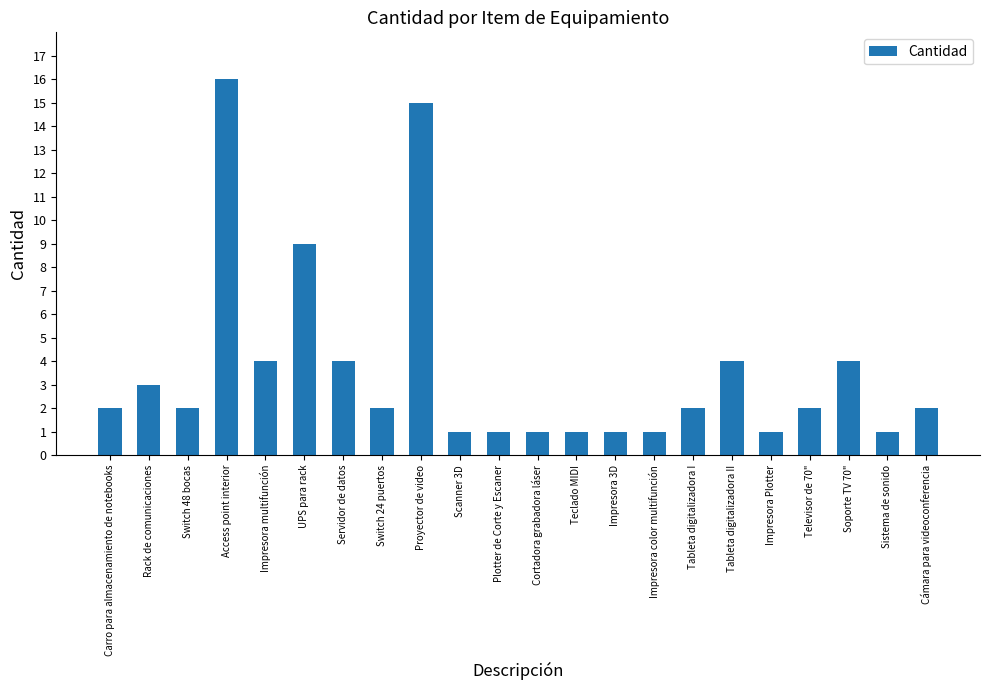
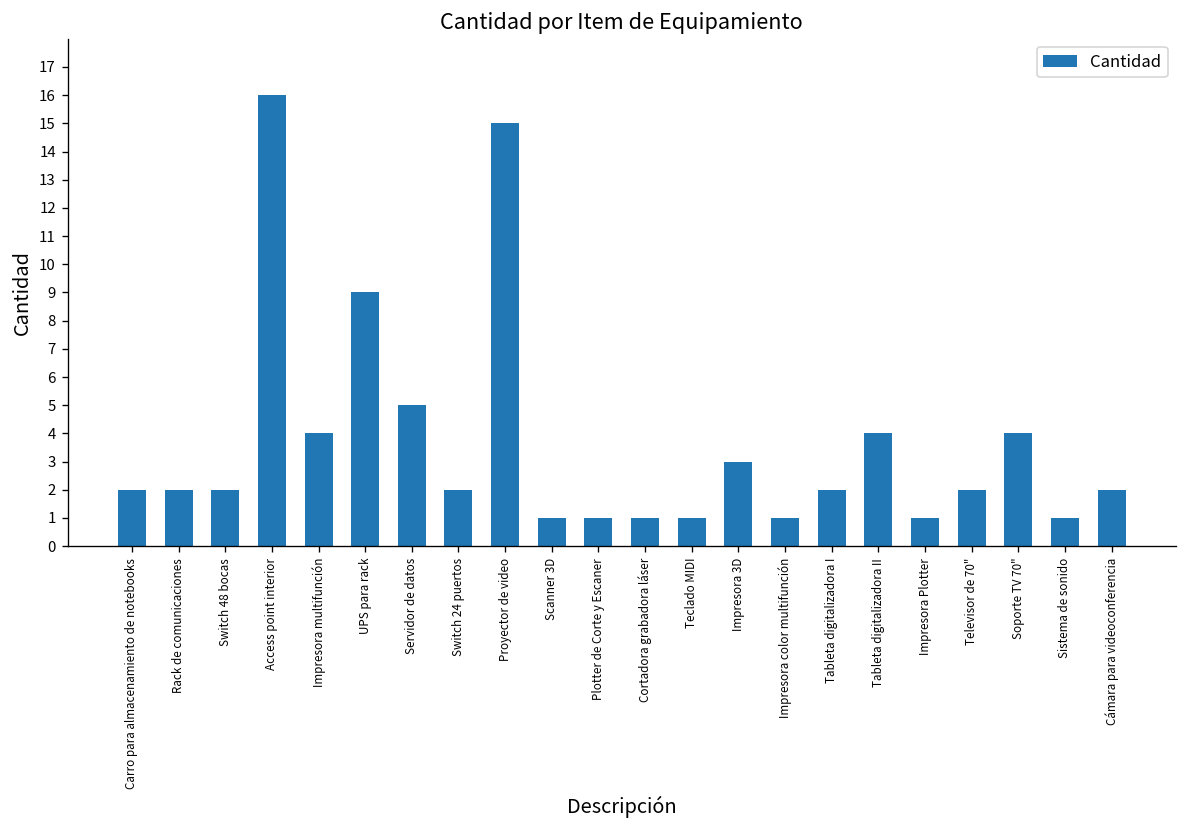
  {
    "Carro para almacenamiento de notebooks": 2,
-   "Rack de comunicaciones": 3,
+   "Rack de comunicaciones": 2,
    "Switch 48 bocas": 2,
    "Access point interior": 16,
    "Impresora multifunción": 4,
    "UPS para rack": 9,
-   "Servidor de datos": 4,
+   "Servidor de datos": 5,
    "Switch 24 puertos": 2,
    "Proyector de video": 15,
    "Scanner 3D": 1,
    "Plotter de Corte y Escaner": 1,
    "Cortadora grabadora láser": 1,
    "Teclado MIDI": 1,
-   "Impresora 3D": 1,
+   "Impresora 3D": 3,
    "Impresora color multifunción": 1,
    "Tableta digitalizadora I": 2,
    "Tableta digitalizadora II": 4,
    "Impresora Plotter": 1,
    "Televisor de 70\"": 2,
    "Soporte TV 70\"": 4,
    "Sistema de sonido": 1,
    "Cámara para videoconferencia": 2
  }
